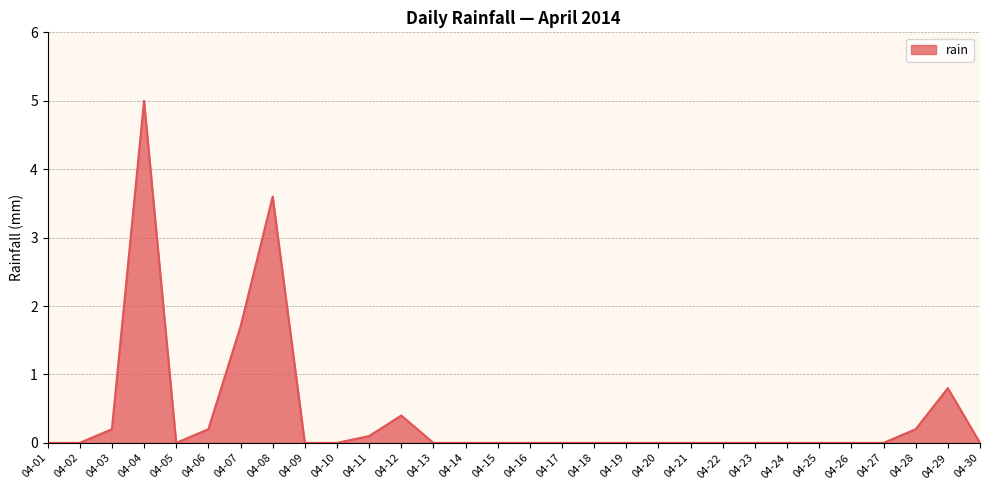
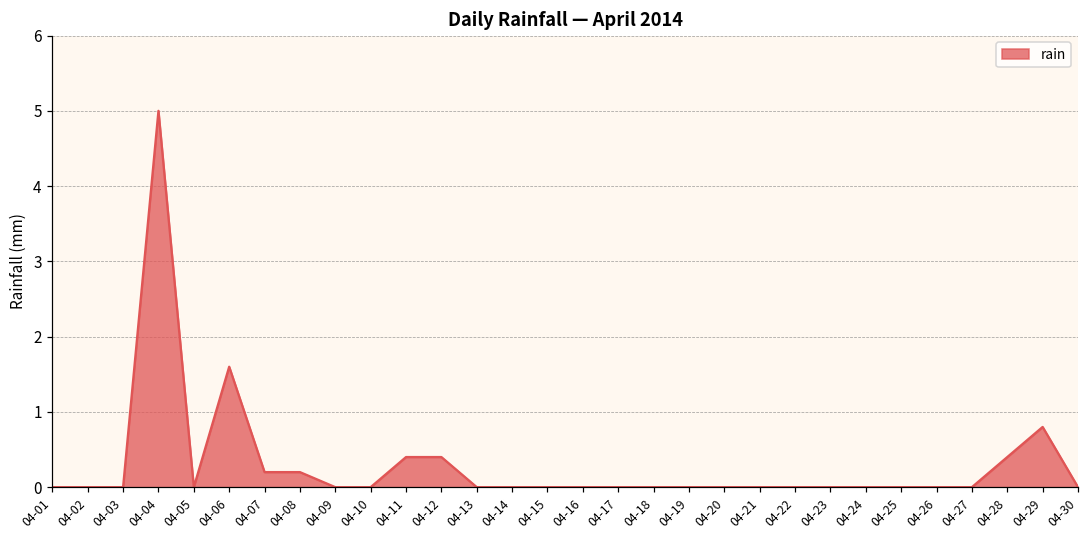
  {
    "04-01": 0.0,
    "04-02": 0.0,
-   "04-03": 0.2,
+   "04-03": 0.0,
    "04-04": 5.0,
    "04-05": 0.0,
-   "04-06": 0.2,
-   "04-07": 1.7,
-   "04-08": 3.6,
+   "04-06": 1.6,
+   "04-07": 0.2,
+   "04-08": 0.2,
    "04-09": 0.0,
    "04-10": 0.0,
-   "04-11": 0.1,
+   "04-11": 0.4,
    "04-12": 0.4,
    "04-13": 0.0,
    "04-14": 0.0,
    "04-15": 0.0,
    "04-16": 0.0,
    "04-17": 0.0,
    "04-18": 0.0,
    "04-19": 0.0,
    "04-20": 0.0,
    "04-21": 0.0,
    "04-22": 0.0,
    "04-23": 0.0,
    "04-24": 0.0,
    "04-25": 0.0,
    "04-26": 0.0,
    "04-27": 0.0,
-   "04-28": 0.2,
+   "04-28": 0.4,
    "04-29": 0.8,
    "04-30": 0.0
  }
